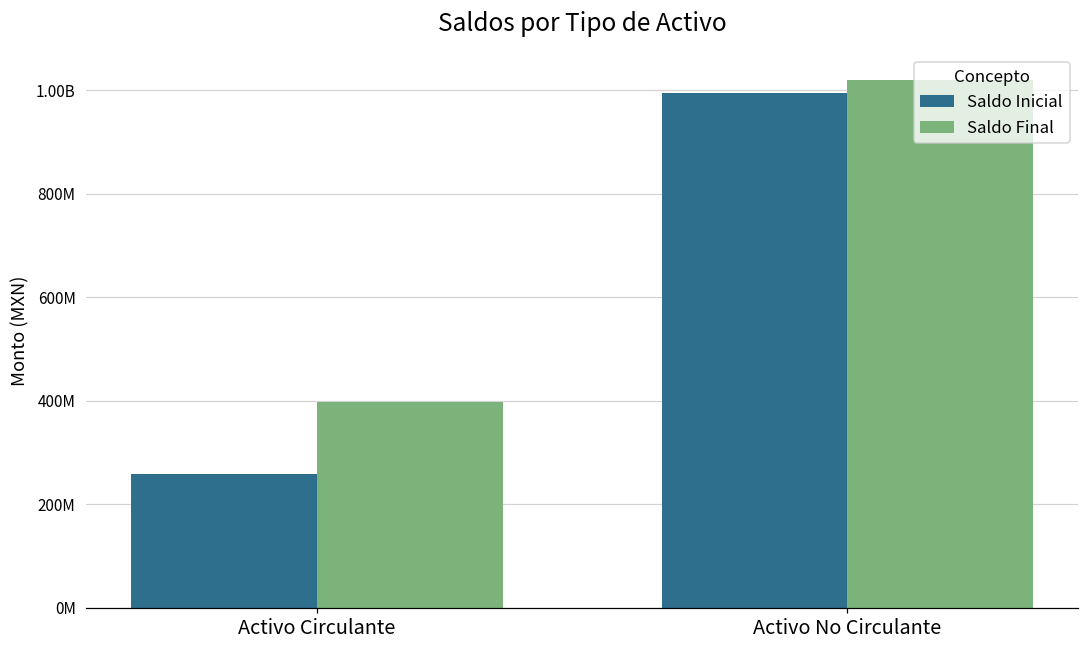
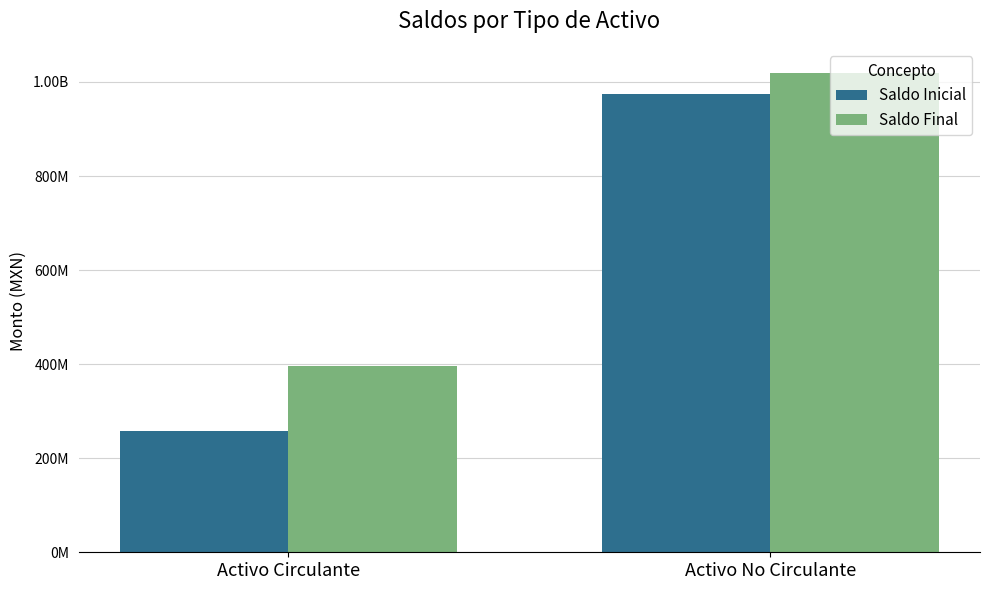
  {
    "Saldo Inicial": {
      "Activo Circulante": 260000000,
-     "Activo No Circulante": 1000000000
+     "Activo No Circulante": 970000000
    },
    "Saldo Final": {
      "Activo Circulante": 400000000
    }
  }
